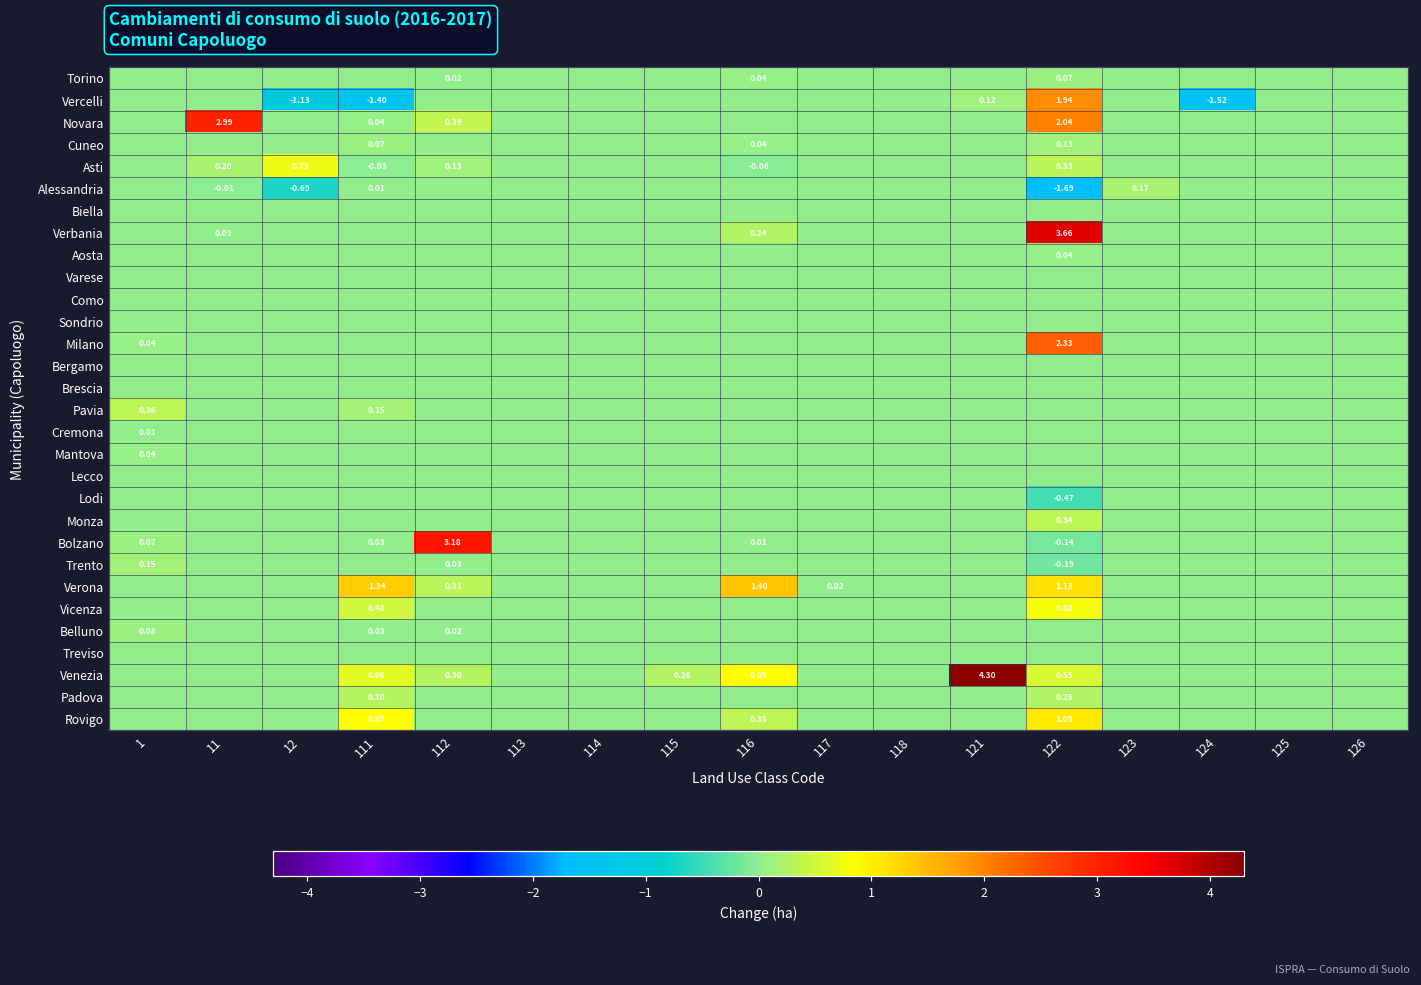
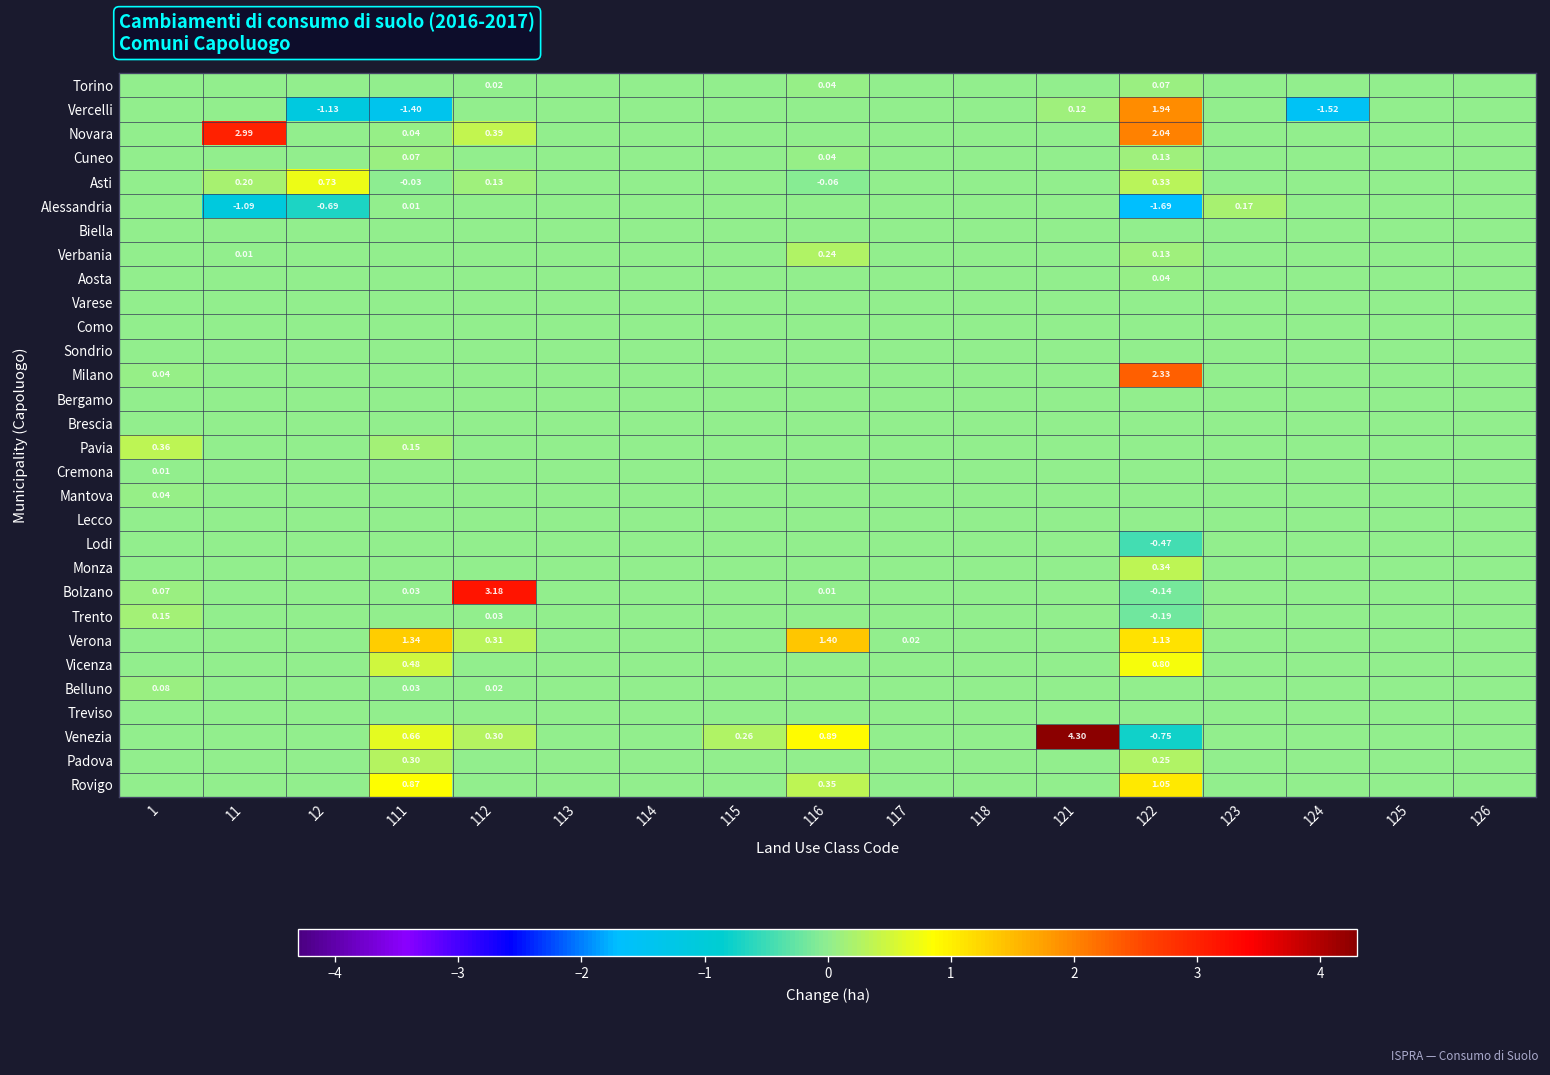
  {
    "Torino": {
      "112": 0.02,
      "116": 0.04,
      "122": 0.07
    },
    "Vercelli": {
      "12": -1.13,
      "111": -1.40,
      "121": 0.12,
      "122": 1.94,
      "124": -1.52
    },
    "Novara": {
      "11": 2.99,
      "111": 0.04,
      "112": 0.39,
      "122": 2.04
    },
    "Cuneo": {
      "111": 0.07,
      "116": 0.04,
      "122": 0.13
    },
    "Asti": {
      "11": 0.20,
      "12": 0.73,
      "111": -0.03,
      "112": 0.13,
      "116": -0.06,
      "122": 0.33
    },
    "Alessandria": {
-     "11": -0.01,
+     "11": -1.09,
      "12": -0.69,
      "111": 0.01,
      "122": -1.69,
      "123": 0.17
    },
    "Verbania": {
      "11": 0.01,
      "116": 0.24,
-     "122": 3.66
+     "122": 0.13
    },
    "Aosta": {
      "122": 0.04
    },
    "Milano": {
      "1": 0.04,
      "122": 2.33
    },
    "Pavia": {
      "1": 0.36,
      "111": 0.15
    },
    "Cremona": {
      "1": 0.01
    },
    "Mantova": {
      "1": 0.04
    },
    "Lodi": {
      "122": -0.47
    },
    "Monza": {
      "122": 0.34
    },
    "Bolzano": {
      "1": 0.07,
      "111": 0.03,
      "112": 3.18,
      "116": 0.01,
      "122": -0.14
    },
    "Trento": {
      "1": 0.15,
      "112": 0.03,
      "122": -0.19
    },
    "Verona": {
      "111": 1.34,
      "112": 0.31,
      "116": 1.40,
      "117": 0.02,
      "122": 1.13
    },
    "Vicenza": {
      "111": 0.48,
      "122": 0.80
    },
    "Belluno": {
      "1": 0.08,
      "111": 0.03,
      "112": 0.02
    },
    "Venezia": {
      "111": 0.66,
      "112": 0.30,
      "115": 0.26,
      "116": 0.89,
      "121": 4.30,
-     "122": 0.55
+     "122": -0.75
    },
    "Padova": {
      "111": 0.30,
      "122": 0.25
    },
    "Rovigo": {
      "111": 0.87,
      "116": 0.35,
      "122": 1.05
    }
  }
